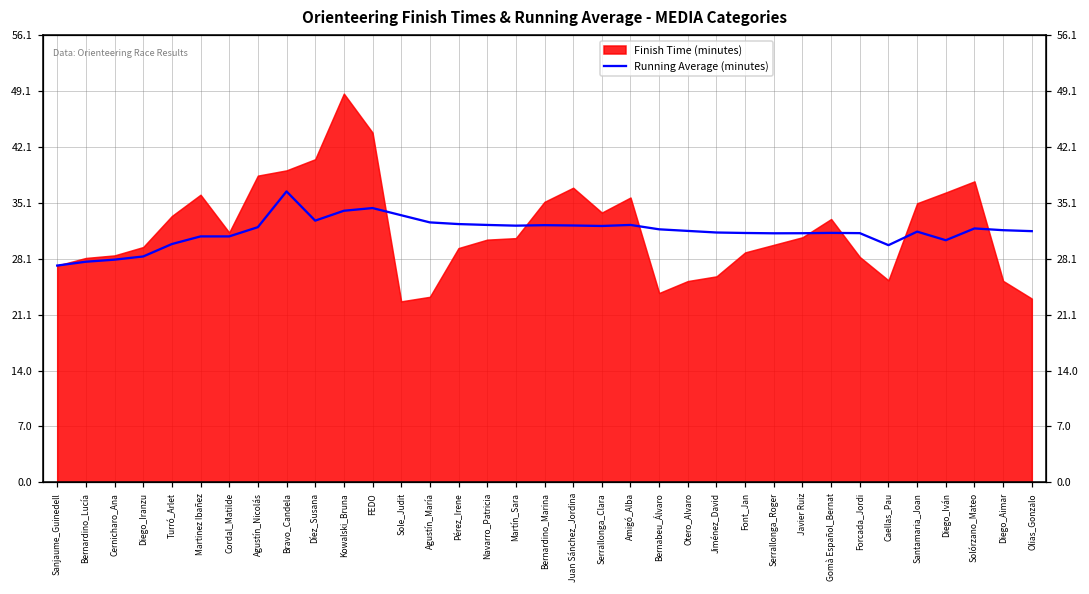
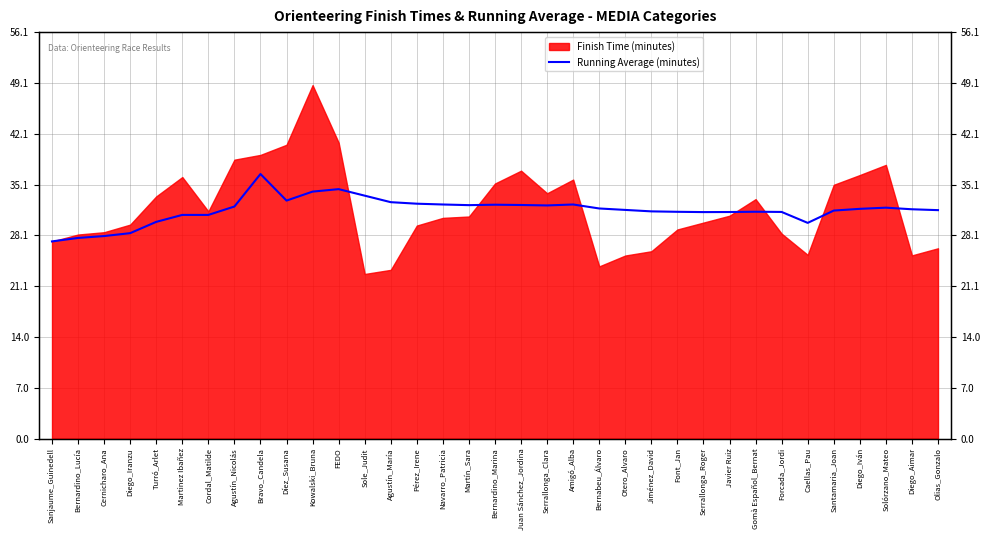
  {
    "Running Average (minutes)": {
      "Bernardino_Lucía": 28,
      "Cernicharo_Ana": 28,
      "Diego_Iranzu": 28,
      "Turró_Arlet": 30,
      "Martinez Ibañez": 31,
      "Cordal_Matilde": 31,
      "Agustín_Nicolás": 32,
      "Bravo_Candela": 37,
      "Díez_Susana": 33,
      "Kowalski_Bruna": 34,
      "FEDO": 34,
      "Sole_Judit": 34,
      "Agustín_María": 33,
      "Pérez_Irene": 32,
      "Navarro_Patricia": 32,
      "Martín_Sara": 32,
      "Bernardino_Marina": 32,
      "Juan Sánchez_Jordina": 32,
      "Serrallonga_Clara": 32,
      "Amigó_Alba": 32,
      "Bernabeu_Álvaro": 32,
      "Otero_Alvaro": 32,
      "Jiménez_David": 31,
      "Font_Jan": 31,
      "Serrallonga_Roger": 31,
      "Javier Ruiz": 31,
      "Gomà Español_Bernat": 31,
      "Forcada_Jordi": 31,
      "Caellas_Pau": 30,
      "Santamaria_Joan": 31,
-     "Diego_Iván": 30,
+     "Diego_Iván": 32,
      "Solórzano_Mateo": 32,
      "Diego_Aimar": 32,
      "Olias_Gonzalo": 32
    },
    "Finish Time (minutes)": {
      "Bernardino_Lucía": 28,
      "Cernicharo_Ana": 29,
      "Diego_Iranzu": 30,
      "Turró_Arlet": 33,
      "Martinez Ibañez": 36,
      "Cordal_Matilde": 31,
      "Agustín_Nicolás": 39,
      "Bravo_Candela": 39,
      "Díez_Susana": 41,
      "Kowalski_Bruna": 49,
-     "FEDO": 44,
+     "FEDO": 41,
      "Sole_Judit": 23,
      "Agustín_María": 23,
      "Pérez_Irene": 29,
      "Navarro_Patricia": 30,
      "Martín_Sara": 31,
      "Bernardino_Marina": 35,
      "Juan Sánchez_Jordina": 37,
      "Serrallonga_Clara": 34,
      "Amigó_Alba": 36,
      "Bernabeu_Álvaro": 24,
      "Otero_Alvaro": 25,
      "Jiménez_David": 26,
      "Font_Jan": 29,
      "Serrallonga_Roger": 30,
      "Javier Ruiz": 31,
      "Gomà Español_Bernat": 33,
      "Forcada_Jordi": 28,
      "Caellas_Pau": 25,
      "Santamaria_Joan": 35,
      "Diego_Iván": 36,
      "Solórzano_Mateo": 38,
      "Diego_Aimar": 25,
-     "Olias_Gonzalo": 23
+     "Olias_Gonzalo": 26
    }
  }
